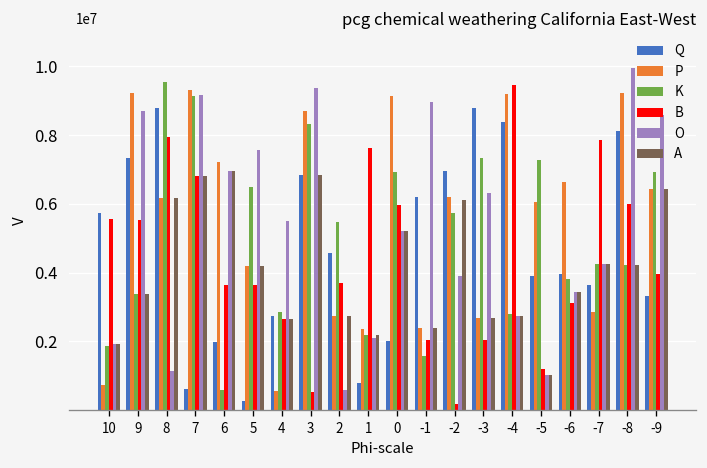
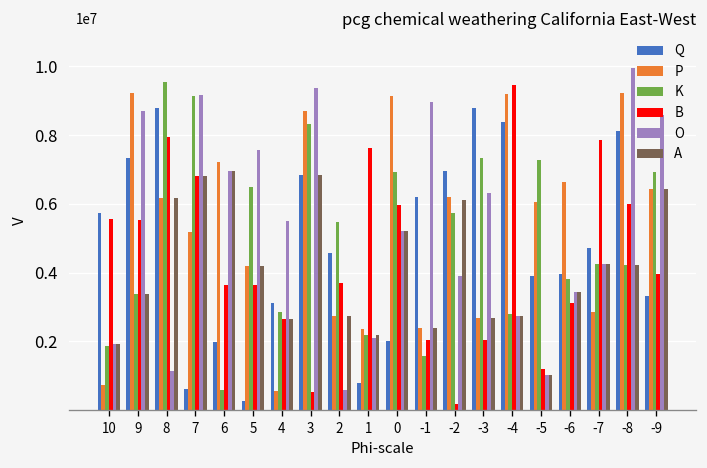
  {
    "Q": {
      "10": 0.57,
      "9": 0.73,
      "8": 0.88,
      "7": 0.06,
      "6": 0.20,
      "5": 0.03,
-     "4": 0.27,
+     "4": 0.31,
      "3": 0.68,
      "2": 0.46,
      "1": 0.08,
      "0": 0.20,
      "-1": 0.62,
      "-2": 0.69,
      "-3": 0.88,
      "-4": 0.84,
      "-5": 0.39,
      "-6": 0.39,
-     "-7": 0.36,
+     "-7": 0.47,
      "-8": 0.81,
      "-9": 0.33
    },
    "P": {
      "10": 0.07,
      "9": 0.92,
      "8": 0.62,
-     "7": 0.93,
+     "7": 0.52,
      "6": 0.72,
      "5": 0.42,
      "4": 0.05,
      "3": 0.87,
      "2": 0.27,
      "1": 0.24,
      "0": 0.91,
      "-1": 0.24,
      "-2": 0.62,
      "-3": 0.27,
      "-4": 0.92,
      "-5": 0.60,
      "-6": 0.66,
      "-7": 0.28,
      "-8": 0.92,
      "-9": 0.64
    },
    "K": {
      "10": 0.19,
      "9": 0.34,
      "8": 0.96,
      "7": 0.91,
      "6": 0.06,
      "5": 0.65,
      "4": 0.28,
      "3": 0.83,
      "2": 0.55,
      "1": 0.22,
      "0": 0.69,
      "-1": 0.16,
      "-2": 0.57,
      "-3": 0.73,
      "-4": 0.28,
      "-5": 0.73,
      "-6": 0.38,
      "-7": 0.43,
      "-8": 0.42,
      "-9": 0.69
    },
    "B": {
      "10": 0.56,
      "9": 0.55,
      "8": 0.79,
      "7": 0.68,
      "6": 0.36,
      "5": 0.36,
      "4": 0.26,
      "3": 0.05,
      "2": 0.37,
      "1": 0.76,
      "0": 0.60,
      "-1": 0.20,
      "-2": 0.02,
      "-3": 0.21,
      "-4": 0.95,
      "-5": 0.12,
      "-6": 0.31,
      "-7": 0.79,
      "-8": 0.60,
      "-9": 0.40
    },
    "O": {
      "10": 0.19,
      "9": 0.87,
      "8": 0.11,
      "7": 0.92,
      "6": 0.70,
      "5": 0.76,
      "4": 0.55,
      "3": 0.94,
      "2": 0.06,
      "1": 0.21,
      "0": 0.52,
      "-1": 0.90,
      "-2": 0.39,
      "-3": 0.63,
      "-4": 0.27,
      "-5": 0.10,
      "-6": 0.34,
      "-7": 0.43,
      "-8": 1.00,
      "-9": 0.86
    },
    "A": {
      "10": 0.19,
      "9": 0.34,
      "8": 0.62,
      "7": 0.68,
      "6": 0.70,
      "5": 0.42,
      "4": 0.26,
      "3": 0.68,
      "2": 0.27,
      "1": 0.22,
      "0": 0.52,
      "-1": 0.24,
      "-2": 0.61,
      "-3": 0.27,
      "-4": 0.27,
      "-5": 0.10,
      "-6": 0.34,
      "-7": 0.43,
      "-8": 0.42,
      "-9": 0.64
    }
  }
